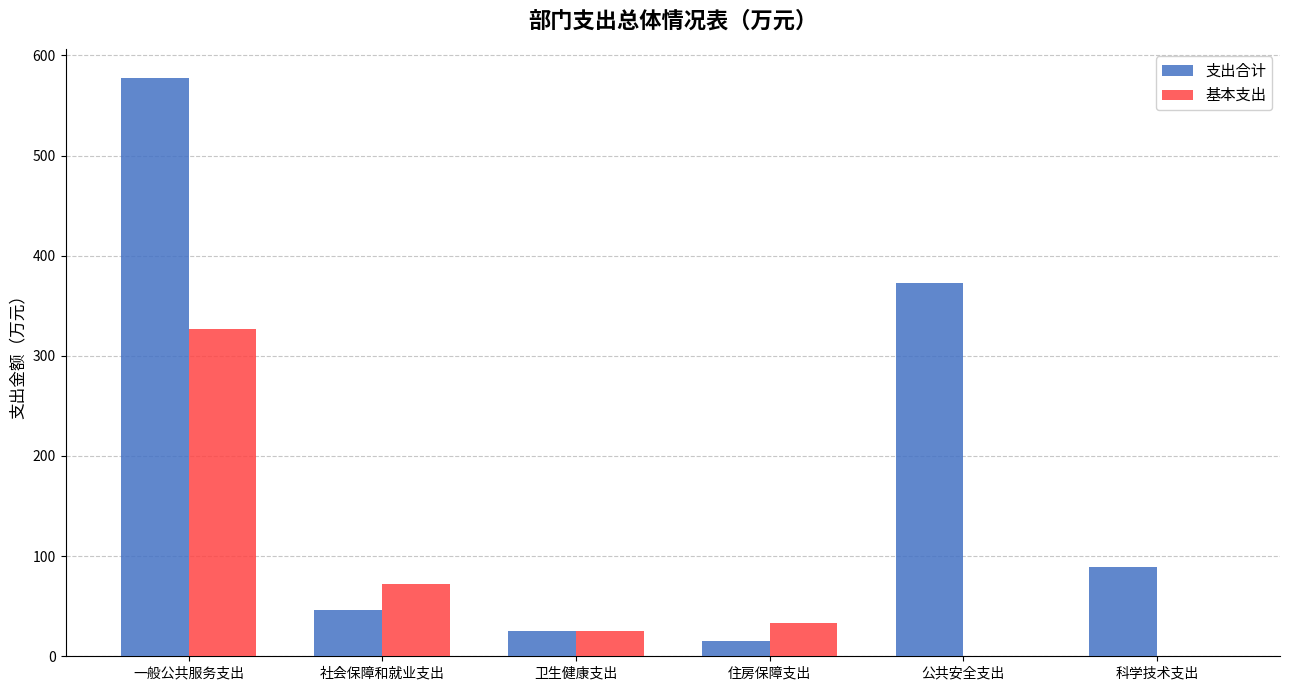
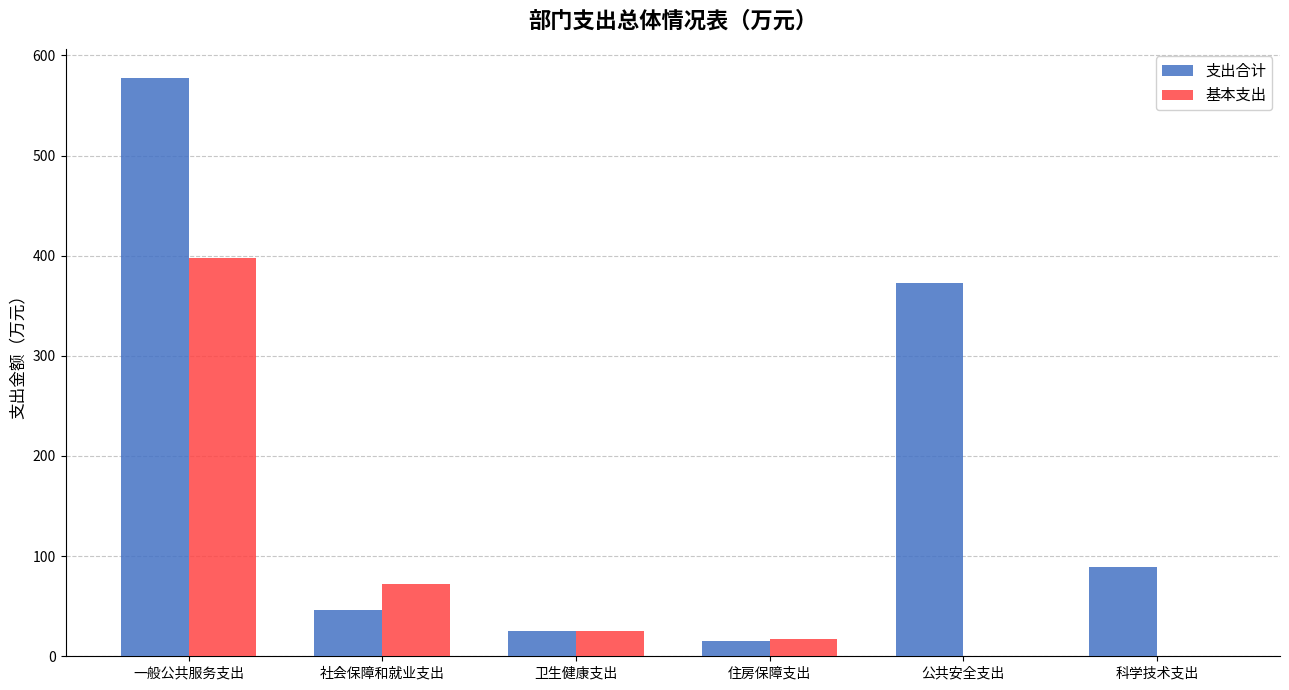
  {
    "支出合计": {
      "一般公共服务支出": 578,
      "社会保障和就业支出": 46,
      "卫生健康支出": 25,
      "住房保障支出": 15,
      "公共安全支出": 373,
      "科学技术支出": 89
    },
    "基本支出": {
-     "一般公共服务支出": 327,
+     "一般公共服务支出": 398,
      "社会保障和就业支出": 72,
      "卫生健康支出": 25,
-     "住房保障支出": 33,
+     "住房保障支出": 17,
      "公共安全支出": 0,
      "科学技术支出": 0
    }
  }
